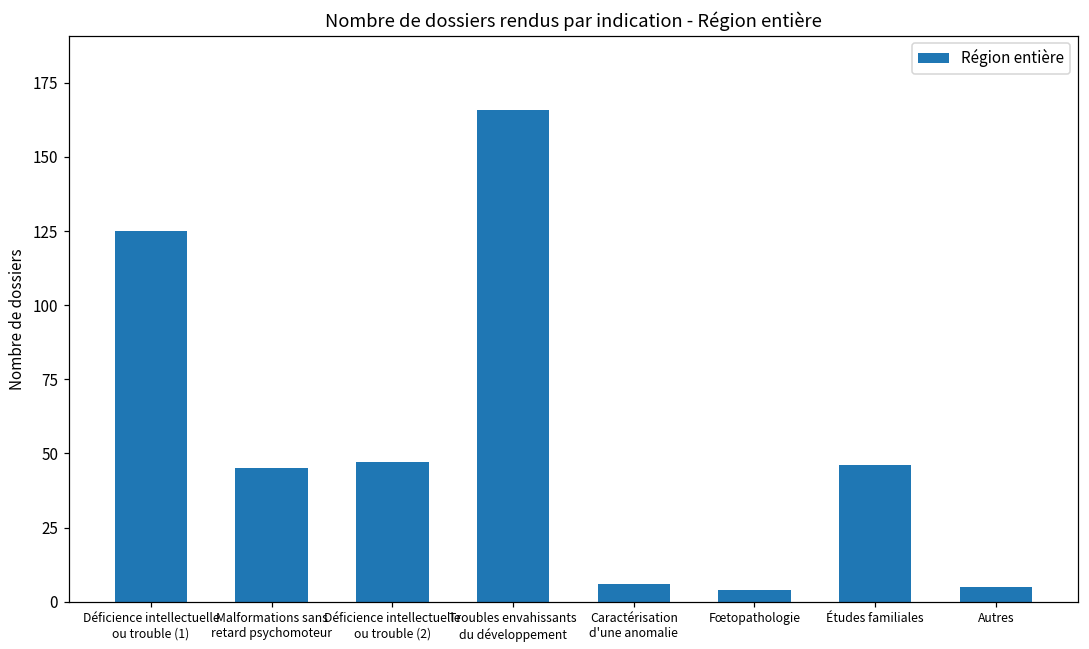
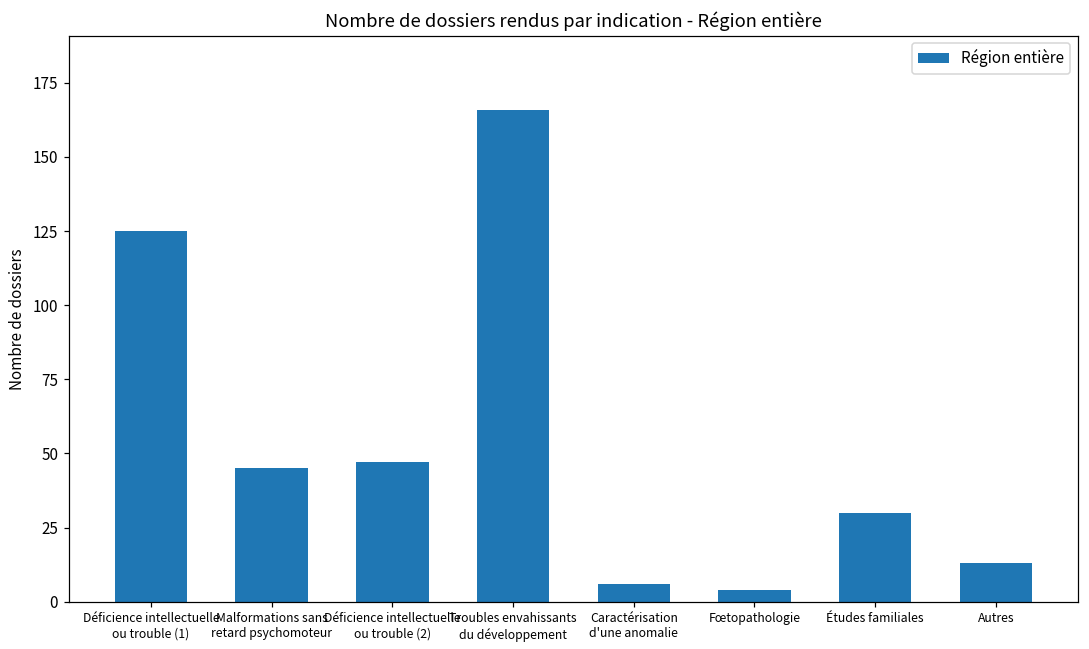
  {
    "Déficience intellectuelle ou trouble (1)": 125,
    "Malformations sans retard psychomoteur": 45,
    "Déficience intellectuelle ou trouble (2)": 47,
    "Troubles envahissants du développement": 166,
    "Caractérisation d'une anomalie": 6,
    "Fœtopathologie": 4,
-   "Études familiales": 46,
-   "Autres": 5
+   "Études familiales": 30,
+   "Autres": 13
  }
